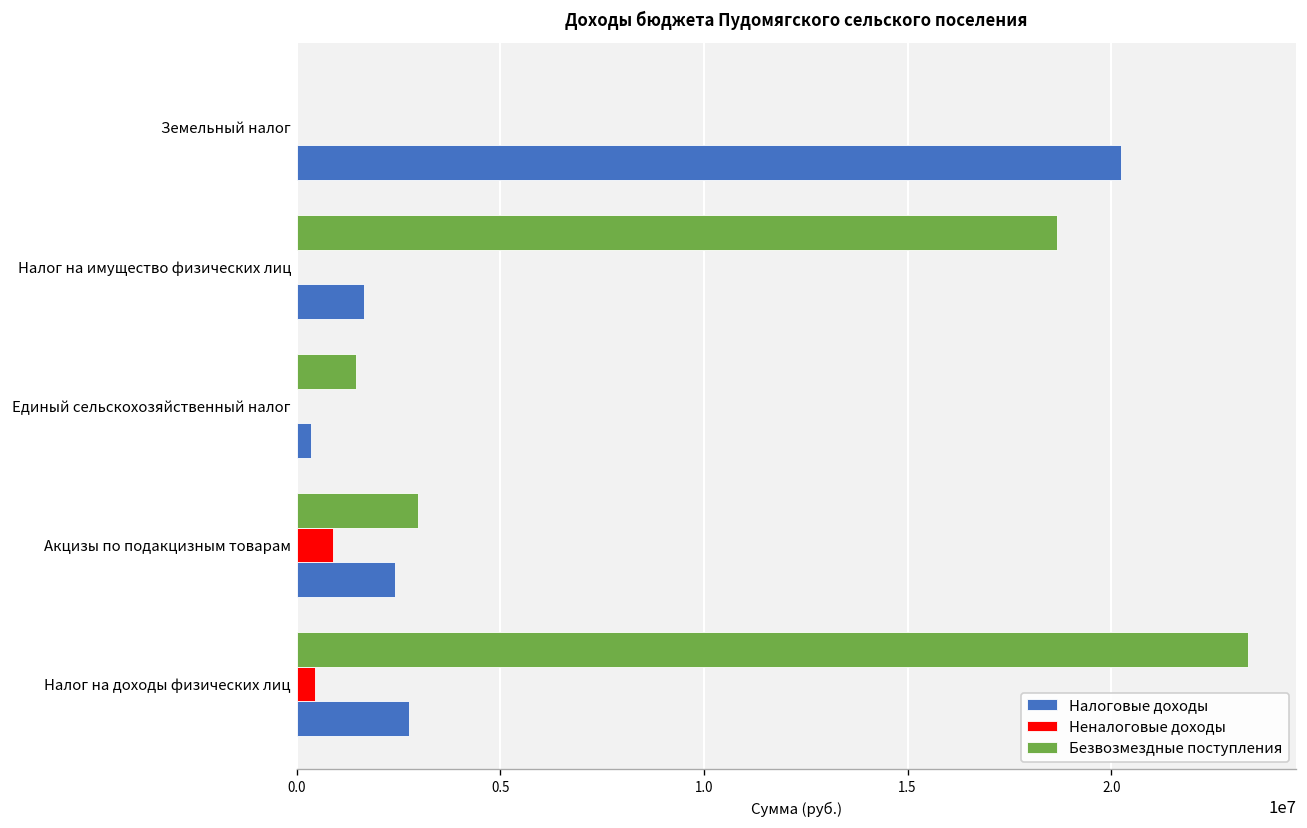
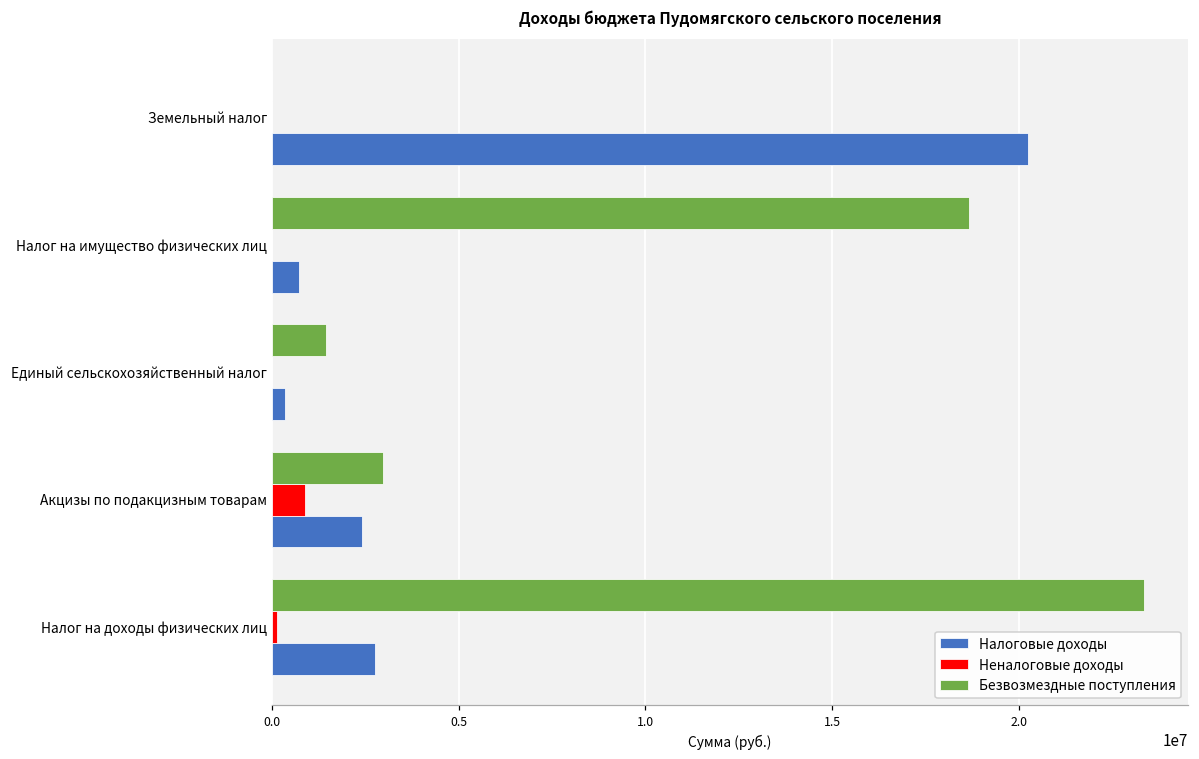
  {
    "Налоговые доходы": {
      "Земельный налог": 20300000,
-     "Налог на имущество физических лиц": 1700000,
+     "Налог на имущество физических лиц": 700000,
      "Единый сельскохозяйственный налог": 400000,
      "Акцизы по подакцизным товарам": 2400000,
      "Налог на доходы физических лиц": 2800000
    },
    "Неналоговые доходы": {
      "Земельный налог": 0,
      "Налог на имущество физических лиц": 0,
      "Единый сельскохозяйственный налог": 0,
      "Акцизы по подакцизным товарам": 900000,
-     "Налог на доходы физических лиц": 500000
+     "Налог на доходы физических лиц": 100000
    },
    "Безвозмездные поступления": {
      "Земельный налог": 0,
      "Налог на имущество физических лиц": 18700000,
      "Единый сельскохозяйственный налог": 1400000,
      "Акцизы по подакцизным товарам": 3000000,
      "Налог на доходы физических лиц": 23400000
    }
  }
